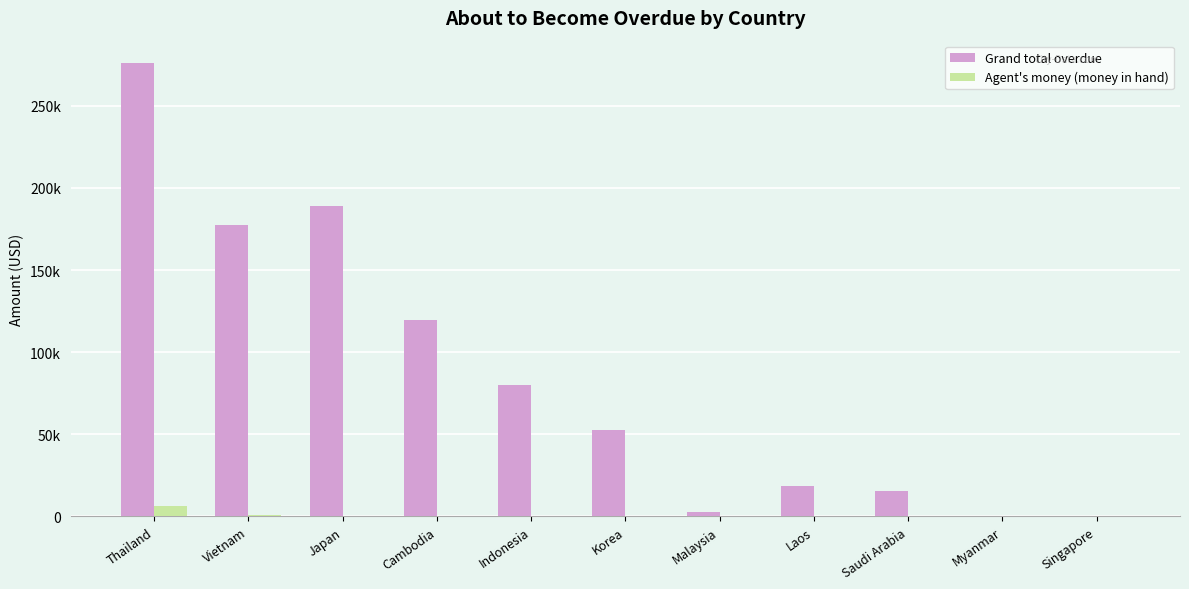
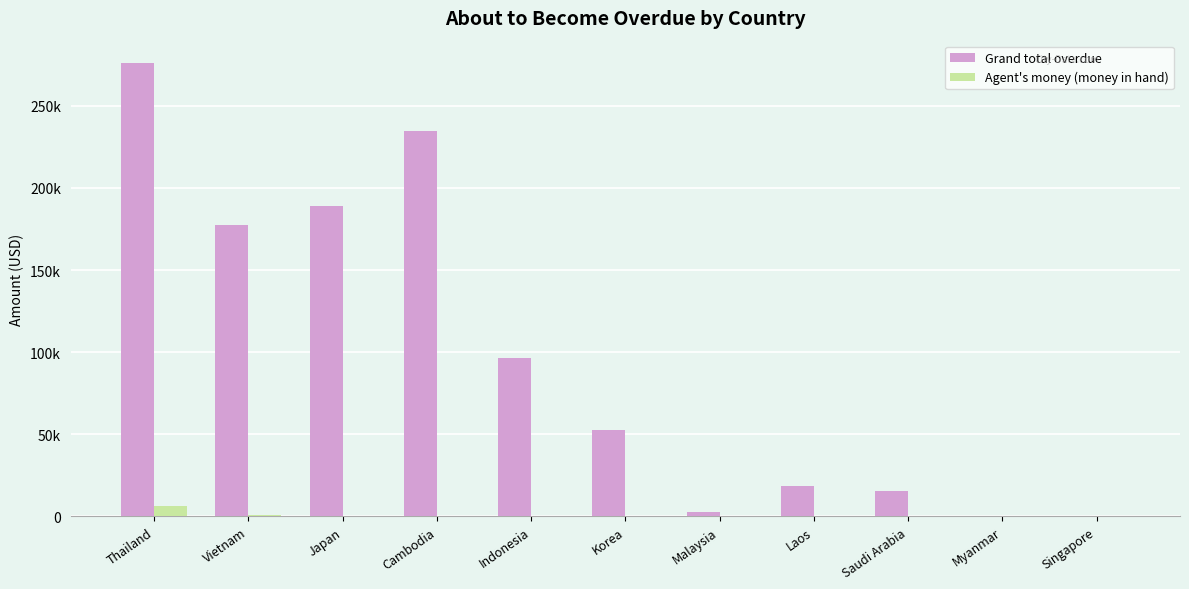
  {
    "Grand total overdue": {
      "Thailand": 276000,
      "Vietnam": 177000,
      "Japan": 189000,
-     "Cambodia": 119000,
-     "Indonesia": 80000,
+     "Cambodia": 234000,
+     "Indonesia": 96000,
      "Korea": 52000,
      "Malaysia": 3000,
      "Laos": 19000,
      "Saudi Arabia": 16000,
      "Myanmar": 0,
      "Singapore": 0
    },
    "Agent's money (money in hand)": {
      "Thailand": 7000,
      "Japan": 0,
      "Cambodia": 0,
      "Korea": 0,
      "Malaysia": 0,
      "Laos": 0,
      "Saudi Arabia": 0,
      "Myanmar": 0
    }
  }
